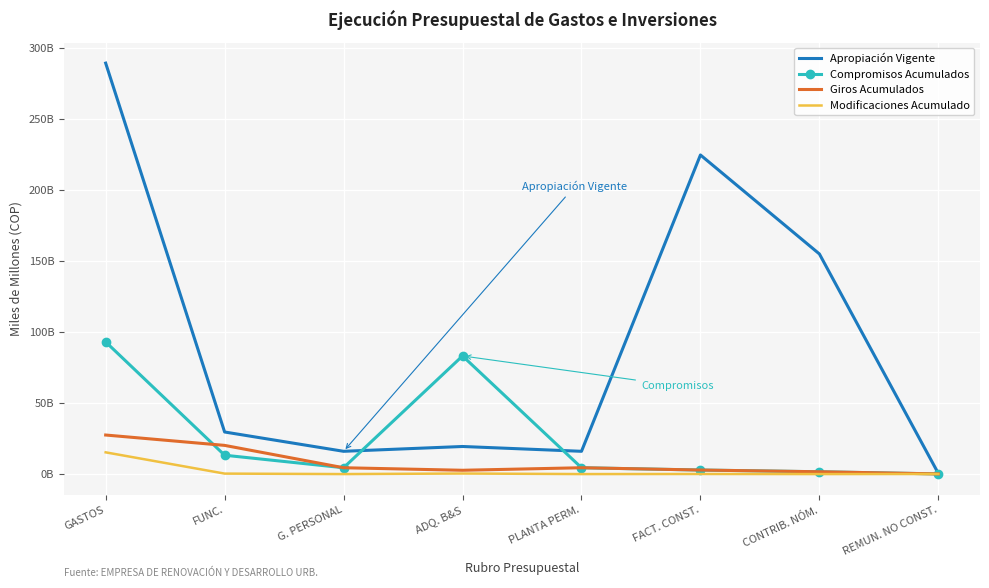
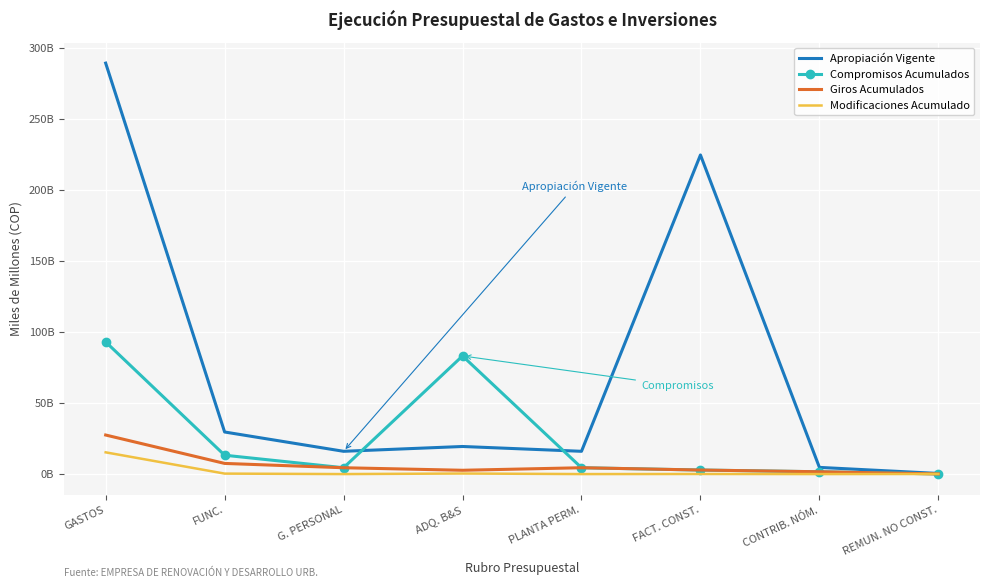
  {
    "Apropiación Vigente": {
      "GASTOS": 289000000000,
      "FUNC.": 30000000000,
      "G. PERSONAL": 16000000000,
      "ADQ. B&S": 19000000000,
      "PLANTA PERM.": 16000000000,
      "FACT. CONST.": 225000000000,
-     "CONTRIB. NÓM.": 155000000000
+     "CONTRIB. NÓM.": 5000000000
    },
    "Compromisos Acumulados": {
      "GASTOS": 93000000000,
      "FUNC.": 13000000000,
      "ADQ. B&S": 83000000000
    },
    "Giros Acumulados": {
      "GASTOS": 27000000000,
-     "FUNC.": 20000000000,
+     "FUNC.": 7000000000,
      "ADQ. B&S": 3000000000
    },
    "Modificaciones Acumulado": {
      "GASTOS": 15000000000,
      "FUNC.": 0,
      "G. PERSONAL": 0,
      "ADQ. B&S": 0,
      "PLANTA PERM.": 0,
      "FACT. CONST.": 0
    }
  }
